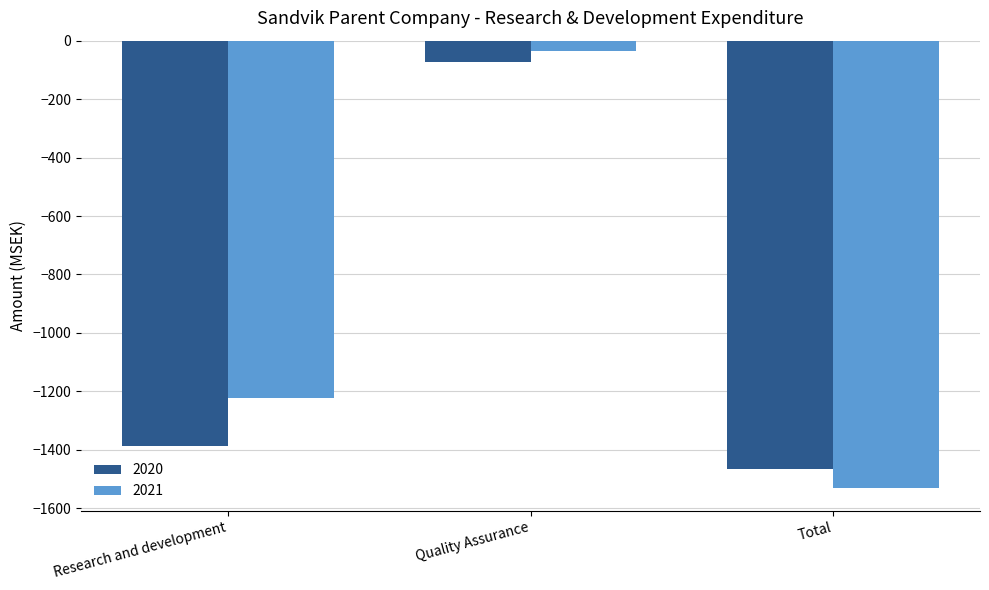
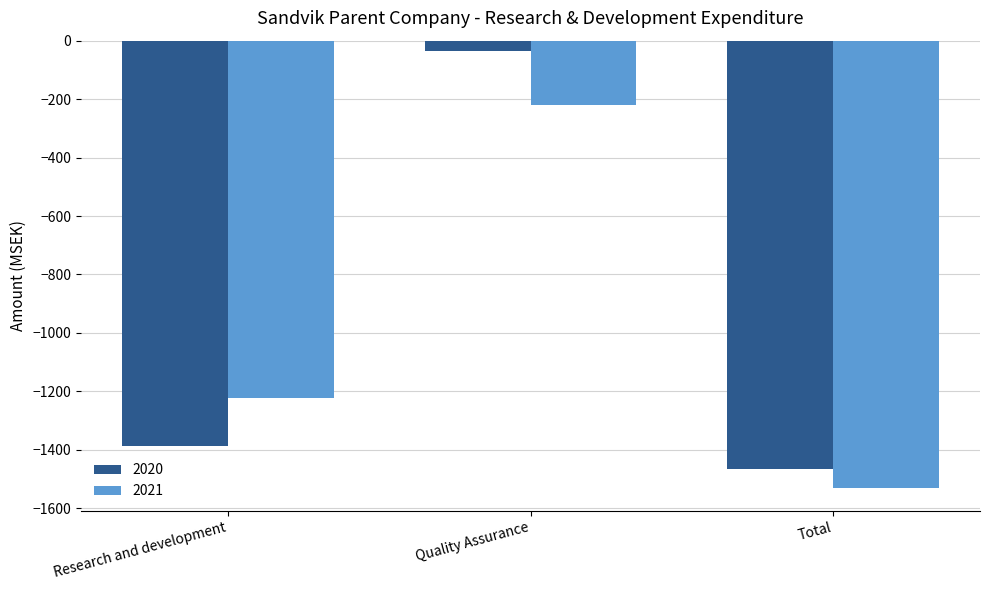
  {
    "2020": {
      "Research and development": -1390,
-     "Quality Assurance": -70,
+     "Quality Assurance": -40,
      "Total": -1460
    },
    "2021": {
      "Research and development": -1220,
-     "Quality Assurance": -40,
+     "Quality Assurance": -220,
      "Total": -1530
    }
  }
